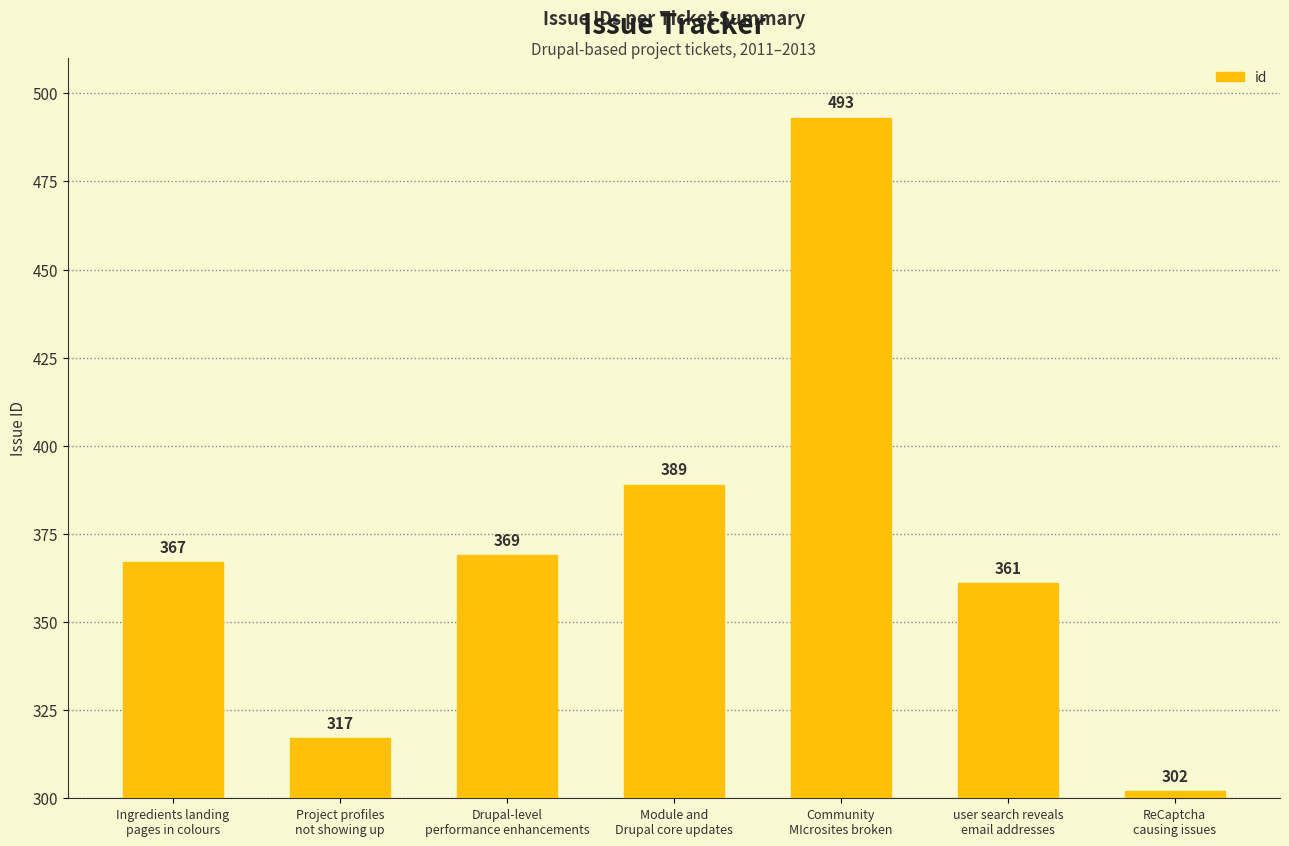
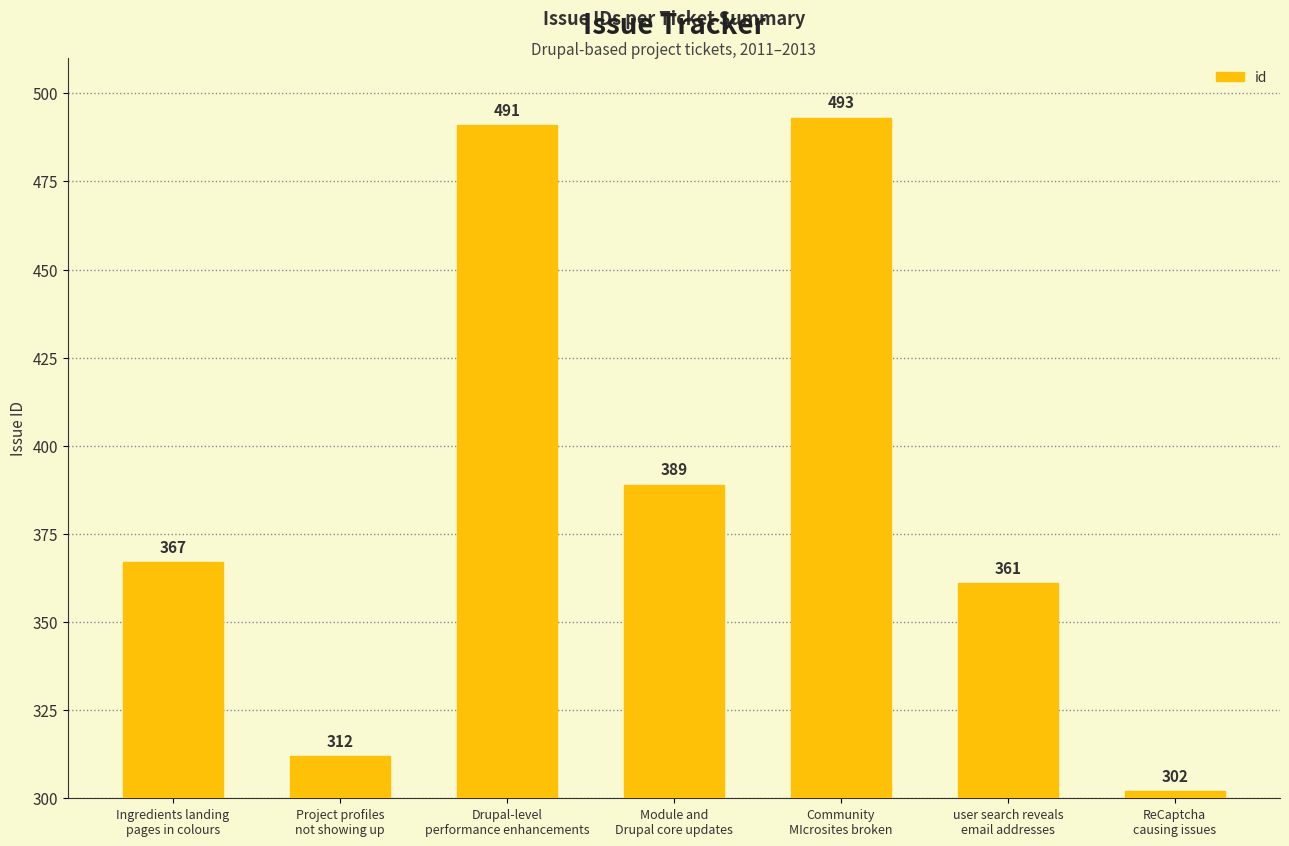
  {
    "Ingredients landing pages in colours": 367,
-   "Project profiles not showing up": 317,
-   "Drupal-level performance enhancements": 369,
+   "Project profiles not showing up": 312,
+   "Drupal-level performance enhancements": 491,
    "Module and Drupal core updates": 389,
    "Community MIcrosites broken": 493,
    "user search reveals email addresses": 361,
    "ReCaptcha causing issues": 302
  }
